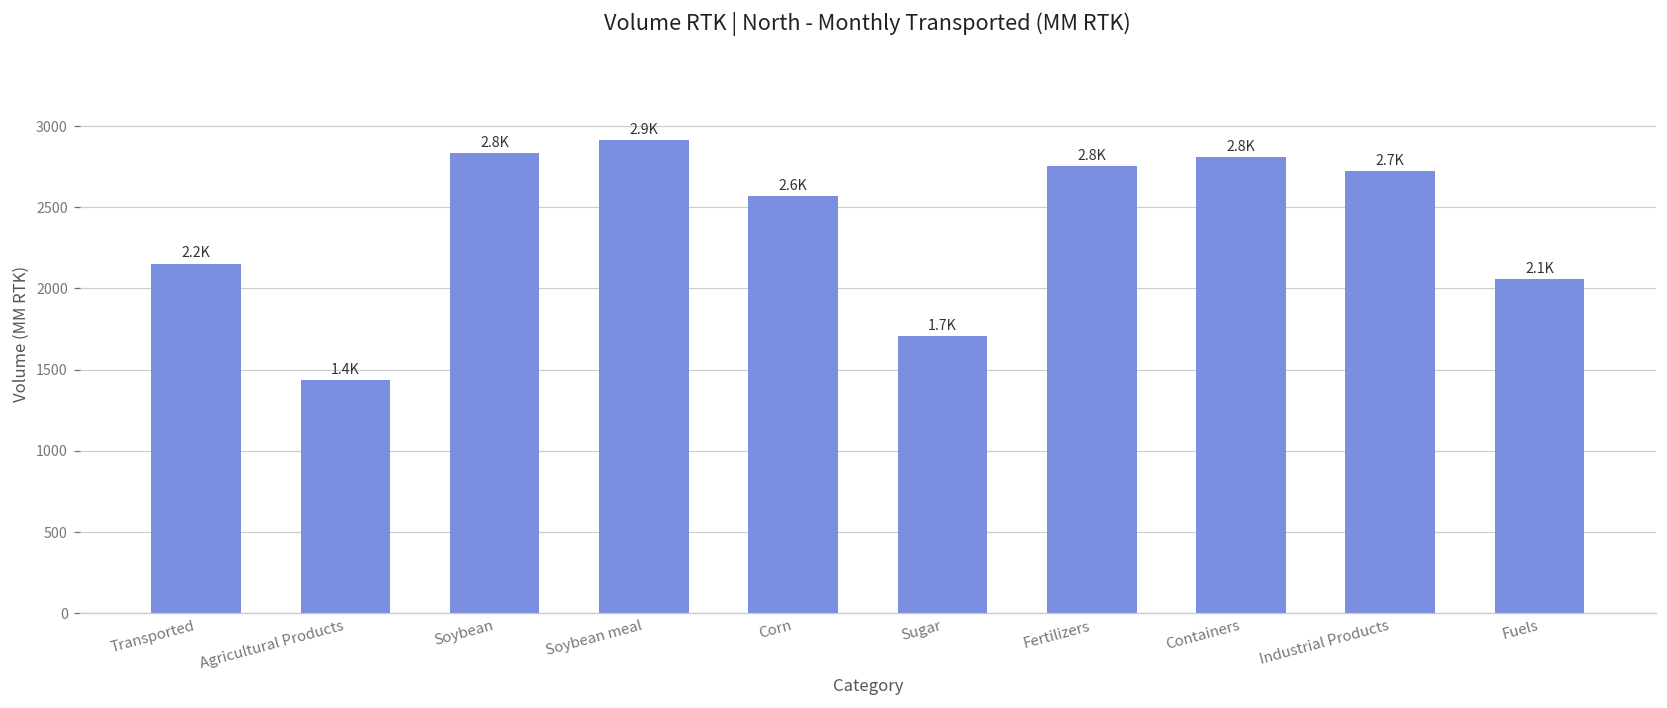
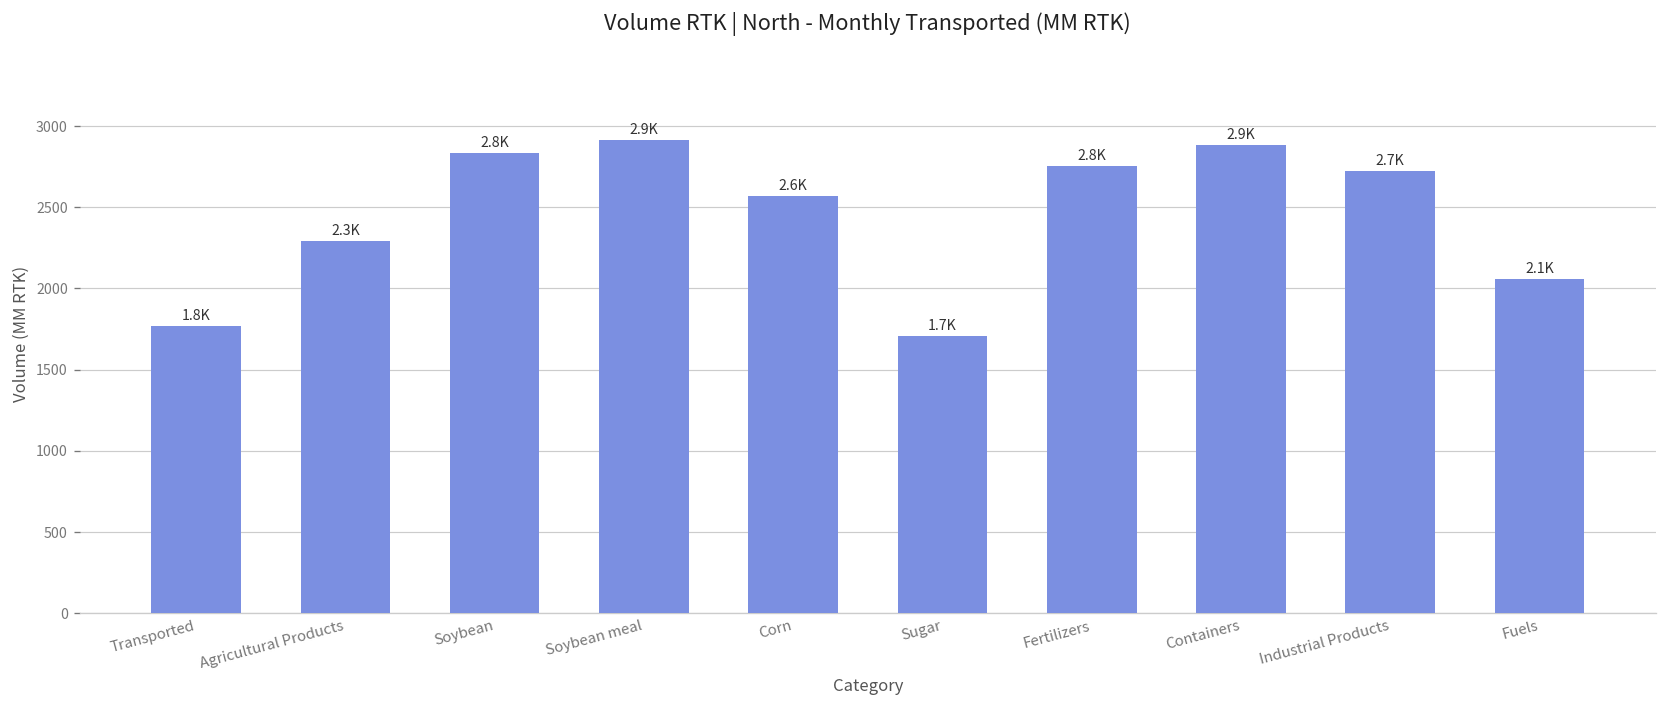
  {
-   "Transported": "2.2K",
-   "Agricultural Products": "1.4K",
+   "Transported": "1.8K",
+   "Agricultural Products": "2.3K",
    "Soybean": "2.8K",
    "Soybean meal": "2.9K",
    "Corn": "2.6K",
    "Sugar": "1.7K",
    "Fertilizers": "2.8K",
-   "Containers": "2.8K",
+   "Containers": "2.9K",
    "Industrial Products": "2.7K",
    "Fuels": "2.1K"
  }
